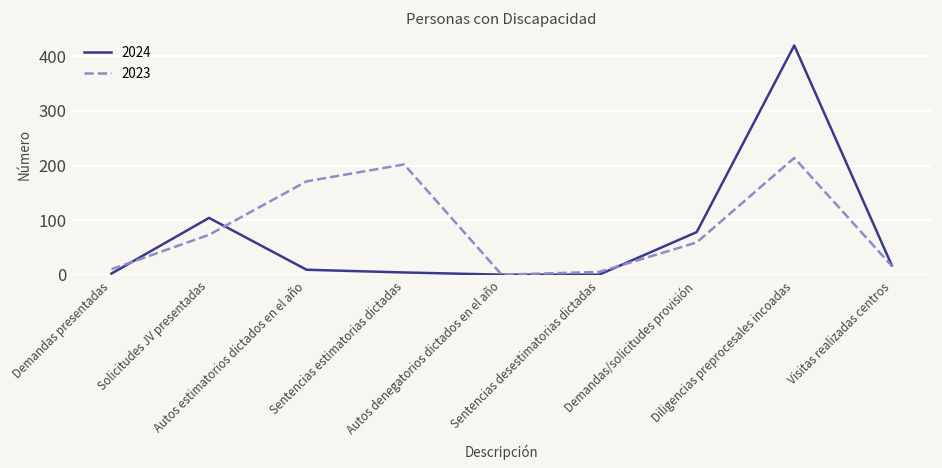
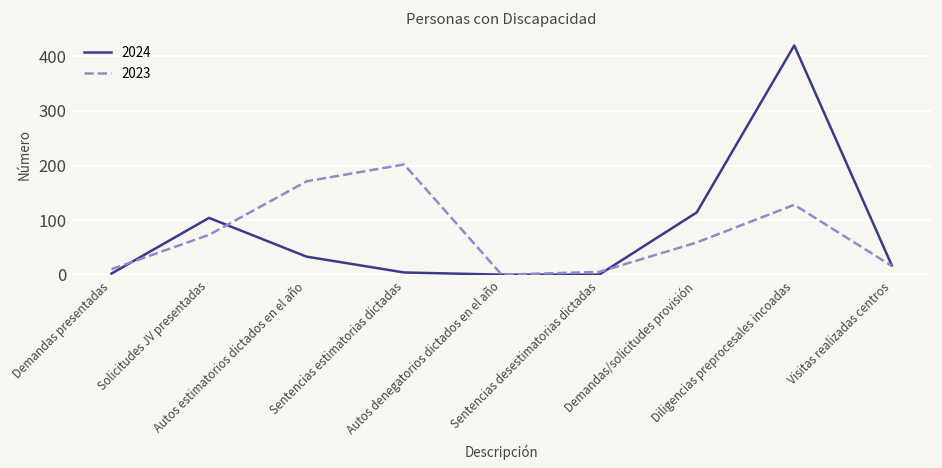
  {
    "2024": {
      "Demandas presentadas": 0,
      "Solicitudes JV presentadas": 100,
-     "Autos estimatorios dictados en el año": 10,
+     "Autos estimatorios dictados en el año": 30,
      "Sentencias estimatorias dictadas": 0,
-     "Demandas/solicitudes provisión": 80,
+     "Demandas/solicitudes provisión": 110,
      "Diligencias preprocesales incoadas": 420
    },
    "2023": {
      "Demandas presentadas": 10,
      "Solicitudes JV presentadas": 70,
      "Autos estimatorios dictados en el año": 170,
      "Sentencias estimatorias dictadas": 200,
      "Demandas/solicitudes provisión": 60,
-     "Diligencias preprocesales incoadas": 210
+     "Diligencias preprocesales incoadas": 130
    }
  }
